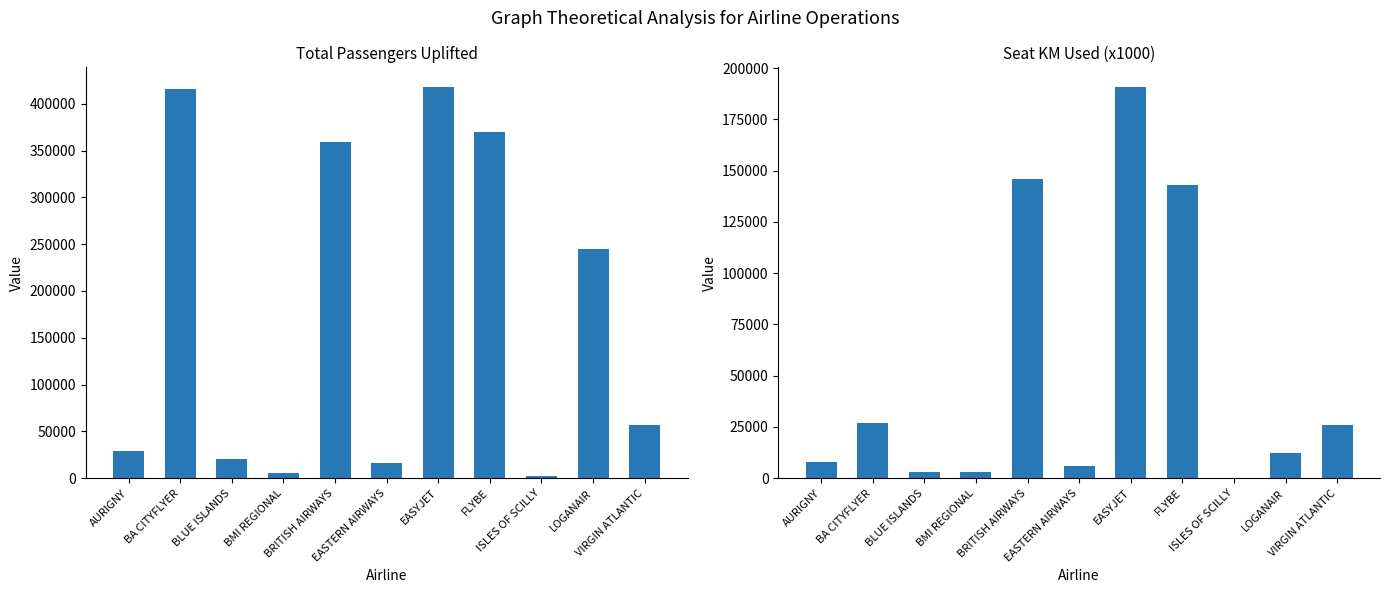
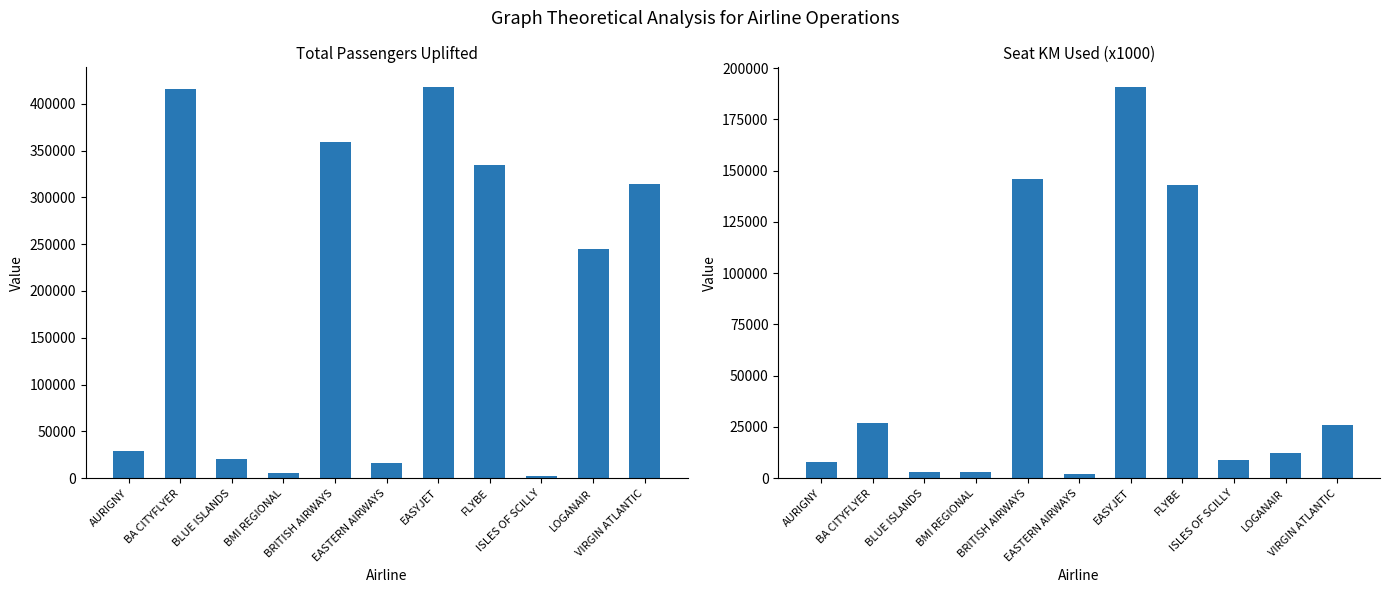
  {
    "Total Passengers Uplifted": {
      "AURIGNY": 30000,
      "BA CITYFLYER": 420000,
      "BLUE ISLANDS": 20000,
      "BMI REGIONAL": 10000,
      "BRITISH AIRWAYS": 360000,
      "EASTERN AIRWAYS": 20000,
      "EASYJET": 420000,
-     "FLYBE": 370000,
+     "FLYBE": 330000,
      "ISLES OF SCILLY": 0,
      "LOGANAIR": 240000,
-     "VIRGIN ATLANTIC": 60000
+     "VIRGIN ATLANTIC": 310000
    },
    "Seat KM Used (x1000)": {
      "AURIGNY": 8000,
      "BA CITYFLYER": 27000,
      "BLUE ISLANDS": 3000,
      "BMI REGIONAL": 3000,
      "BRITISH AIRWAYS": 146000,
-     "EASTERN AIRWAYS": 6000,
+     "EASTERN AIRWAYS": 2000,
      "EASYJET": 191000,
      "FLYBE": 143000,
-     "ISLES OF SCILLY": 0,
+     "ISLES OF SCILLY": 9000,
      "LOGANAIR": 12000,
      "VIRGIN ATLANTIC": 26000
    }
  }
